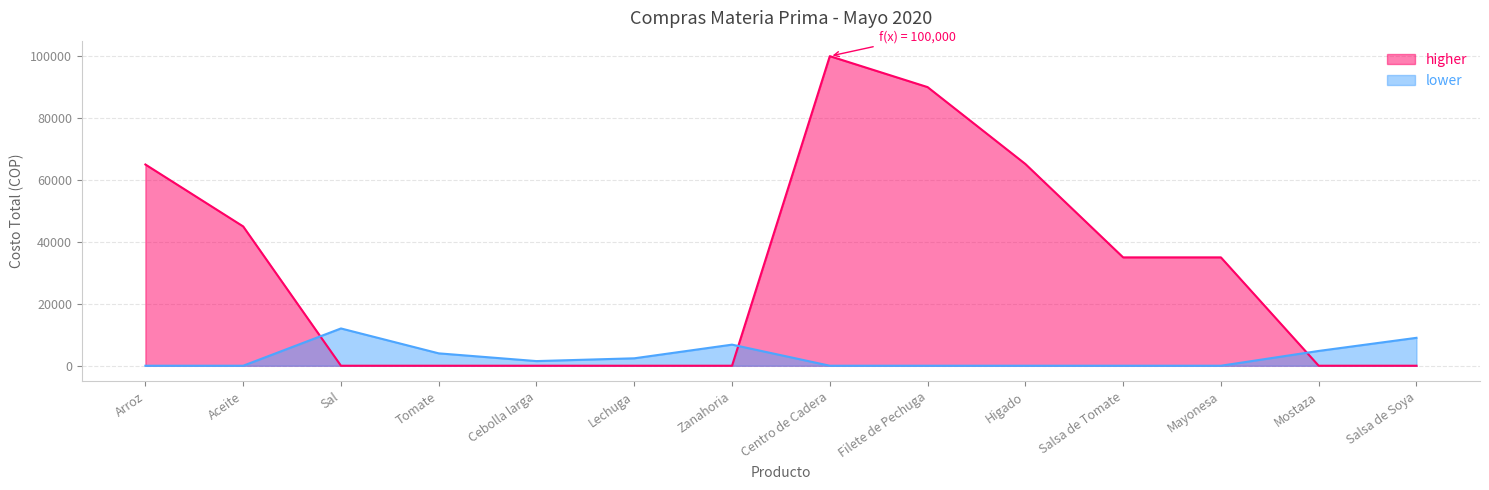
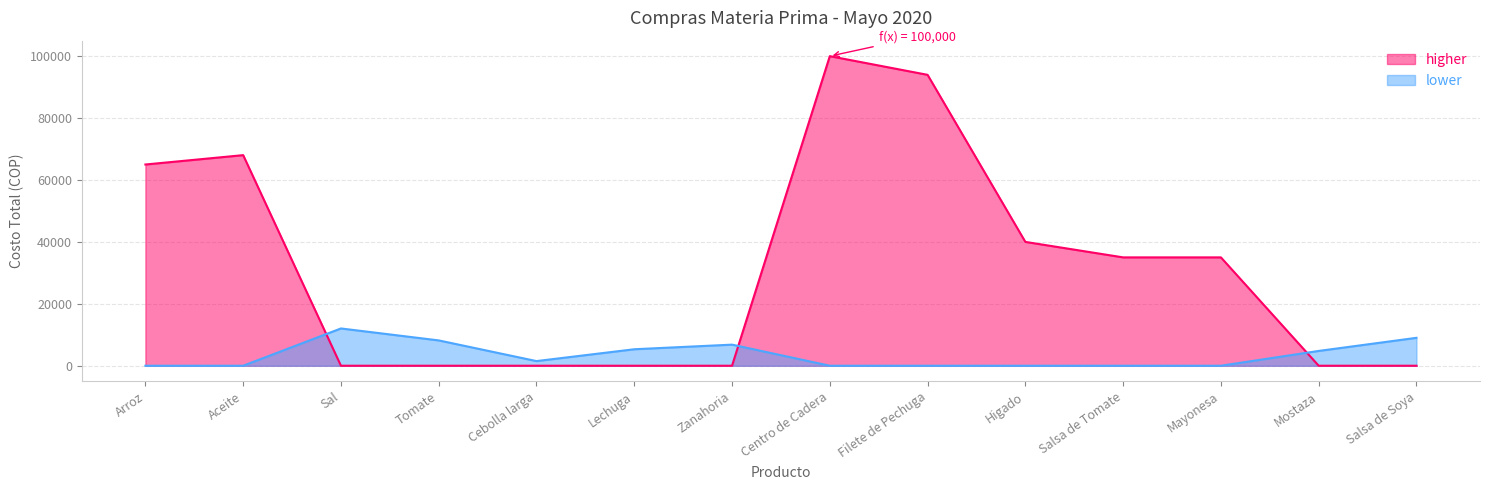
  {
    "higher": {
      "Arroz": 65000,
-     "Aceite": 45000,
+     "Aceite": 68000,
      "Sal": 0,
      "Tomate": 0,
      "Cebolla larga": 0,
      "Lechuga": 0,
      "Zanahoria": 0,
-     "Filete de Pechuga": 90000,
-     "Higado": 65000,
+     "Filete de Pechuga": 94000,
+     "Higado": 40000,
      "Salsa de Tomate": 35000,
      "Mayonesa": 35000,
      "Mostaza": 0,
      "Salsa de Soya": 0
    },
    "lower": {
      "Arroz": 0,
      "Aceite": 0,
      "Sal": 12000,
-     "Tomate": 4000,
+     "Tomate": 8000,
      "Cebolla larga": 2000,
-     "Lechuga": 2000,
+     "Lechuga": 5000,
      "Zanahoria": 7000,
      "Centro de Cadera": 0,
      "Filete de Pechuga": 0,
      "Higado": 0,
      "Salsa de Tomate": 0,
      "Mayonesa": 0,
      "Mostaza": 5000,
      "Salsa de Soya": 9000
    }
  }
